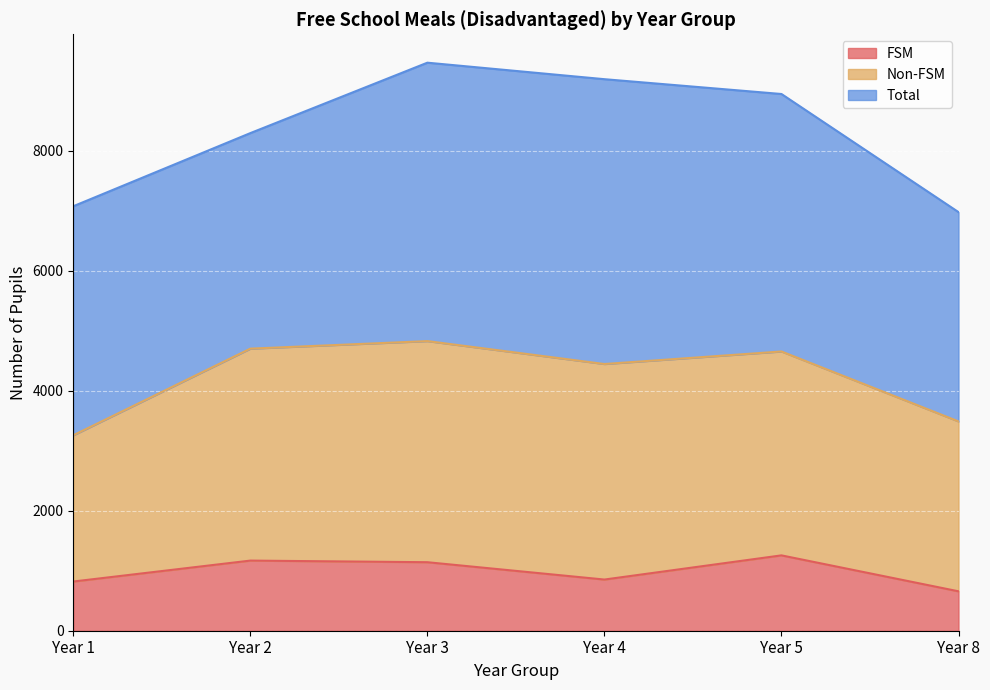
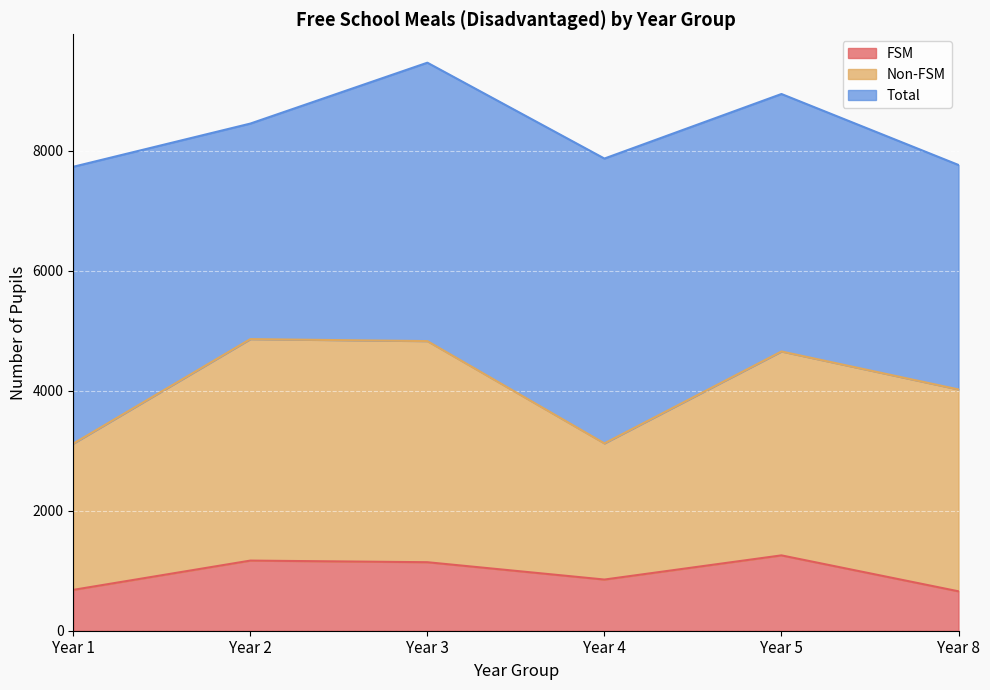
  {
    "FSM": {
-     "Year 1": 800,
+     "Year 1": 700,
      "Year 2": 1200,
      "Year 3": 1100,
      "Year 4": 900,
      "Year 5": 1300,
      "Year 8": 700
    },
    "Non-FSM": {
      "Year 1": 2400,
-     "Year 2": 3500,
+     "Year 2": 3700,
      "Year 3": 3700,
-     "Year 4": 3600,
+     "Year 4": 2300,
      "Year 5": 3400,
-     "Year 8": 2800
+     "Year 8": 3400
    },
    "Total": {
-     "Year 1": 3800,
+     "Year 1": 4600,
      "Year 2": 3600,
      "Year 3": 4600,
      "Year 4": 4700,
      "Year 5": 4300,
-     "Year 8": 3500
+     "Year 8": 3700
    }
  }
